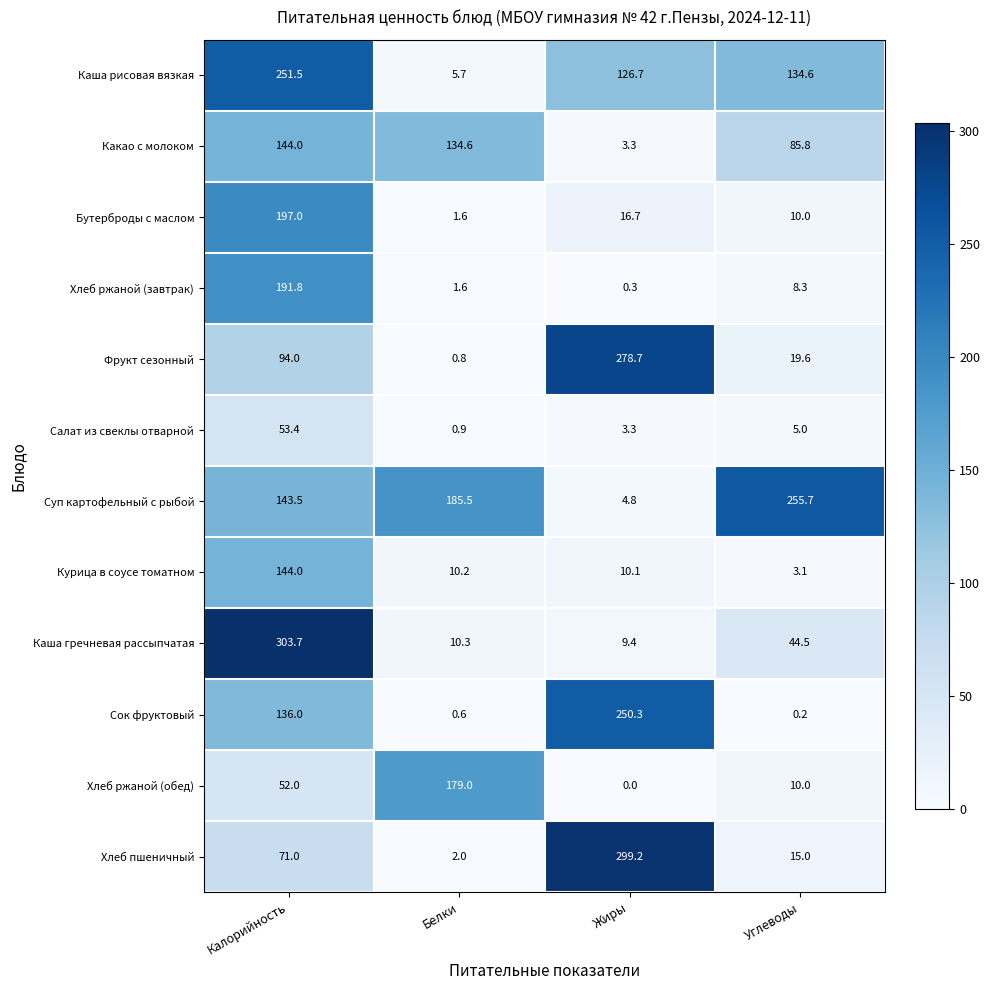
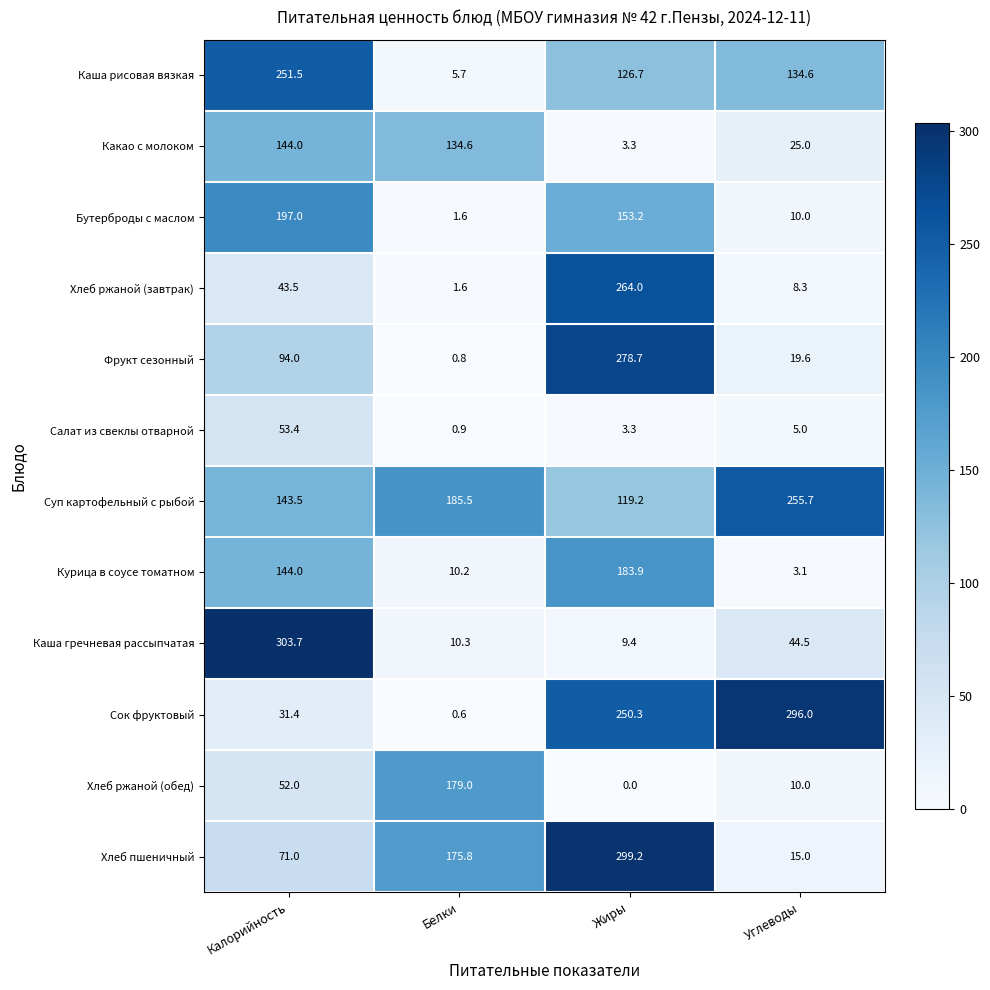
  {
    "Каша рисовая вязкая": {
      "Калорийность": 251.5,
      "Белки": 5.7,
      "Жиры": 126.7,
      "Углеводы": 134.6
    },
    "Какао с молоком": {
      "Калорийность": 144.0,
      "Белки": 134.6,
      "Жиры": 3.3,
-     "Углеводы": 85.8
+     "Углеводы": 25.0
    },
    "Бутерброды с маслом": {
      "Калорийность": 197.0,
      "Белки": 1.6,
-     "Жиры": 16.7,
+     "Жиры": 153.2,
      "Углеводы": 10.0
    },
    "Хлеб ржаной (завтрак)": {
-     "Калорийность": 191.8,
+     "Калорийность": 43.5,
      "Белки": 1.6,
-     "Жиры": 0.3,
+     "Жиры": 264.0,
      "Углеводы": 8.3
    },
    "Фрукт сезонный": {
      "Калорийность": 94.0,
      "Белки": 0.8,
      "Жиры": 278.7,
      "Углеводы": 19.6
    },
    "Салат из свеклы отварной": {
      "Калорийность": 53.4,
      "Белки": 0.9,
      "Жиры": 3.3,
      "Углеводы": 5.0
    },
    "Суп картофельный с рыбой": {
      "Калорийность": 143.5,
      "Белки": 185.5,
-     "Жиры": 4.8,
+     "Жиры": 119.2,
      "Углеводы": 255.7
    },
    "Курица в соусе томатном": {
      "Калорийность": 144.0,
      "Белки": 10.2,
-     "Жиры": 10.1,
+     "Жиры": 183.9,
      "Углеводы": 3.1
    },
    "Каша гречневая рассыпчатая": {
      "Калорийность": 303.7,
      "Белки": 10.3,
      "Жиры": 9.4,
      "Углеводы": 44.5
    },
    "Сок фруктовый": {
-     "Калорийность": 136.0,
+     "Калорийность": 31.4,
      "Белки": 0.6,
      "Жиры": 250.3,
-     "Углеводы": 0.2
+     "Углеводы": 296.0
    },
    "Хлеб ржаной (обед)": {
      "Калорийность": 52.0,
      "Белки": 179.0,
      "Жиры": 0.0,
      "Углеводы": 10.0
    },
    "Хлеб пшеничный": {
      "Калорийность": 71.0,
-     "Белки": 2.0,
+     "Белки": 175.8,
      "Жиры": 299.2,
      "Углеводы": 15.0
    }
  }
